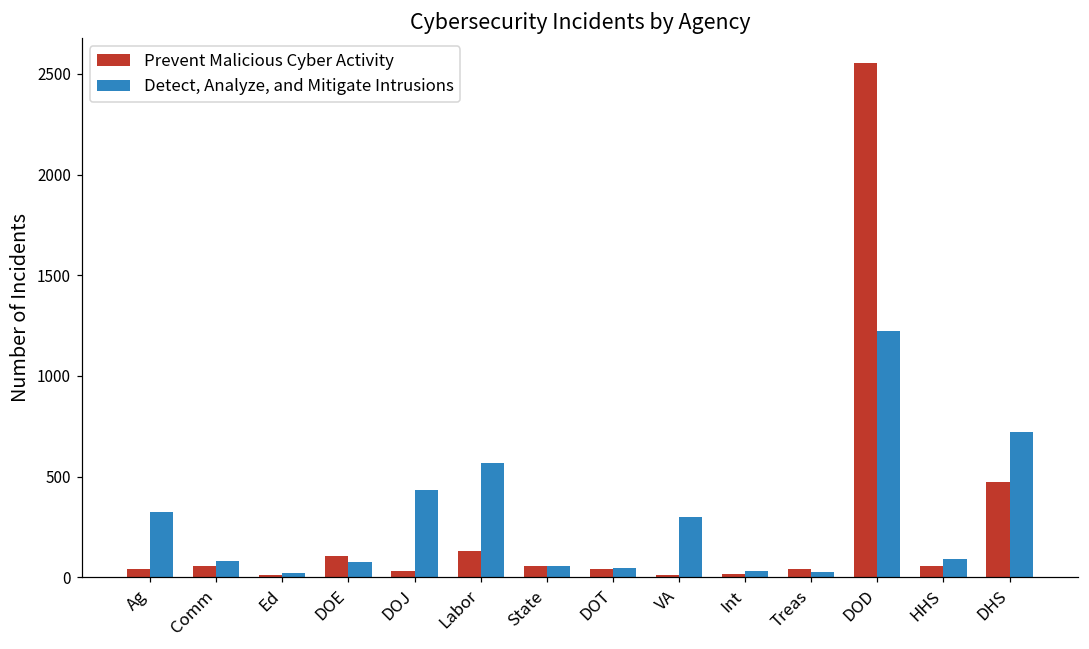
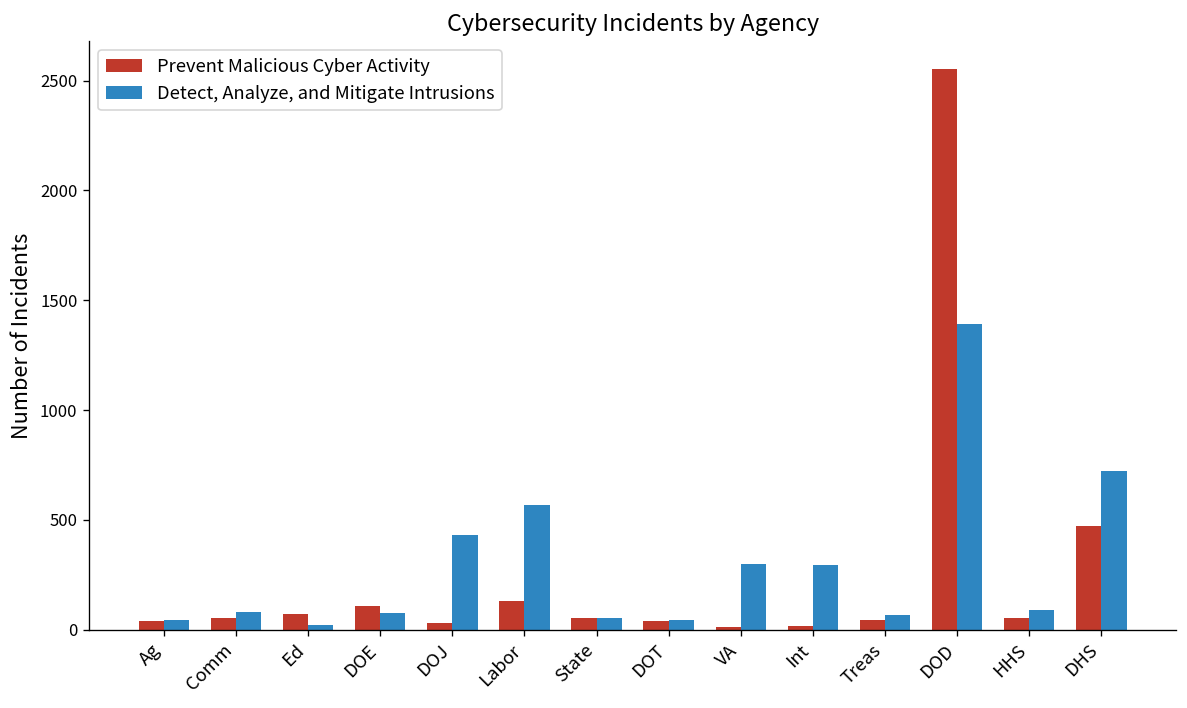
  {
    "Prevent Malicious Cyber Activity": {
      "Ag": 40,
      "Comm": 60,
-     "Ed": 10,
+     "Ed": 70,
      "DOE": 110,
      "DOJ": 30,
      "Labor": 130,
      "State": 60,
      "DOT": 40,
      "Int": 20,
      "Treas": 40,
      "DOD": 2550,
      "HHS": 50,
      "DHS": 470
    },
    "Detect, Analyze, and Mitigate Intrusions": {
-     "Ag": 320,
+     "Ag": 50,
      "Comm": 80,
      "Ed": 20,
      "DOE": 80,
      "DOJ": 430,
      "Labor": 570,
      "State": 50,
      "DOT": 40,
      "VA": 300,
-     "Int": 30,
-     "Treas": 20,
-     "DOD": 1230,
+     "Int": 300,
+     "Treas": 70,
+     "DOD": 1390,
      "HHS": 90,
      "DHS": 720
    }
  }
